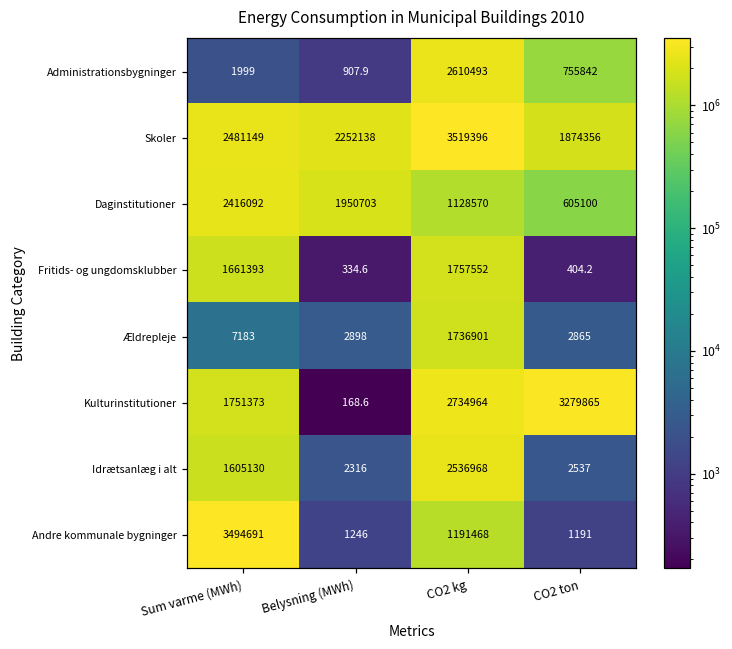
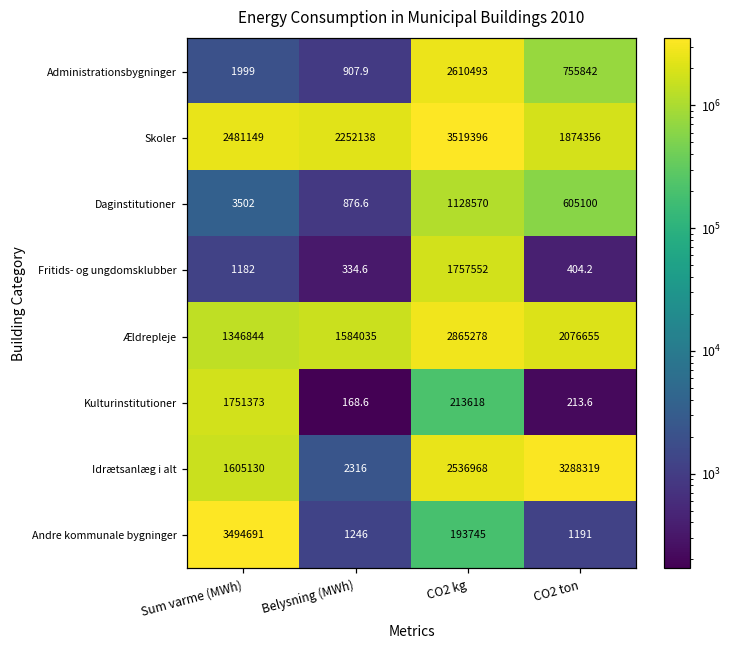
  {
    "Administrationsbygninger": {
      "Sum varme (MWh)": 1999,
      "Belysning (MWh)": 907.9,
      "CO2 kg": 2610493,
      "CO2 ton": 755842
    },
    "Skoler": {
      "Sum varme (MWh)": 2481149,
      "Belysning (MWh)": 2252138,
      "CO2 kg": 3519396,
      "CO2 ton": 1874356
    },
    "Daginstitutioner": {
-     "Sum varme (MWh)": 2416092,
-     "Belysning (MWh)": 1950703,
+     "Sum varme (MWh)": 3502,
+     "Belysning (MWh)": 876.6,
      "CO2 kg": 1128570,
      "CO2 ton": 605100
    },
    "Fritids- og ungdomsklubber": {
-     "Sum varme (MWh)": 1661393,
+     "Sum varme (MWh)": 1182,
      "Belysning (MWh)": 334.6,
      "CO2 kg": 1757552,
      "CO2 ton": 404.2
    },
    "Ældrepleje": {
-     "Sum varme (MWh)": 7183,
-     "Belysning (MWh)": 2898,
-     "CO2 kg": 1736901,
-     "CO2 ton": 2865
+     "Sum varme (MWh)": 1346844,
+     "Belysning (MWh)": 1584035,
+     "CO2 kg": 2865278,
+     "CO2 ton": 2076655
    },
    "Kulturinstitutioner": {
      "Sum varme (MWh)": 1751373,
      "Belysning (MWh)": 168.6,
-     "CO2 kg": 2734964,
-     "CO2 ton": 3279865
+     "CO2 kg": 213618,
+     "CO2 ton": 213.6
    },
    "Idrætsanlæg i alt": {
      "Sum varme (MWh)": 1605130,
      "Belysning (MWh)": 2316,
      "CO2 kg": 2536968,
-     "CO2 ton": 2537
+     "CO2 ton": 3288319
    },
    "Andre kommunale bygninger": {
      "Sum varme (MWh)": 3494691,
      "Belysning (MWh)": 1246,
-     "CO2 kg": 1191468,
+     "CO2 kg": 193745,
      "CO2 ton": 1191
    }
  }
